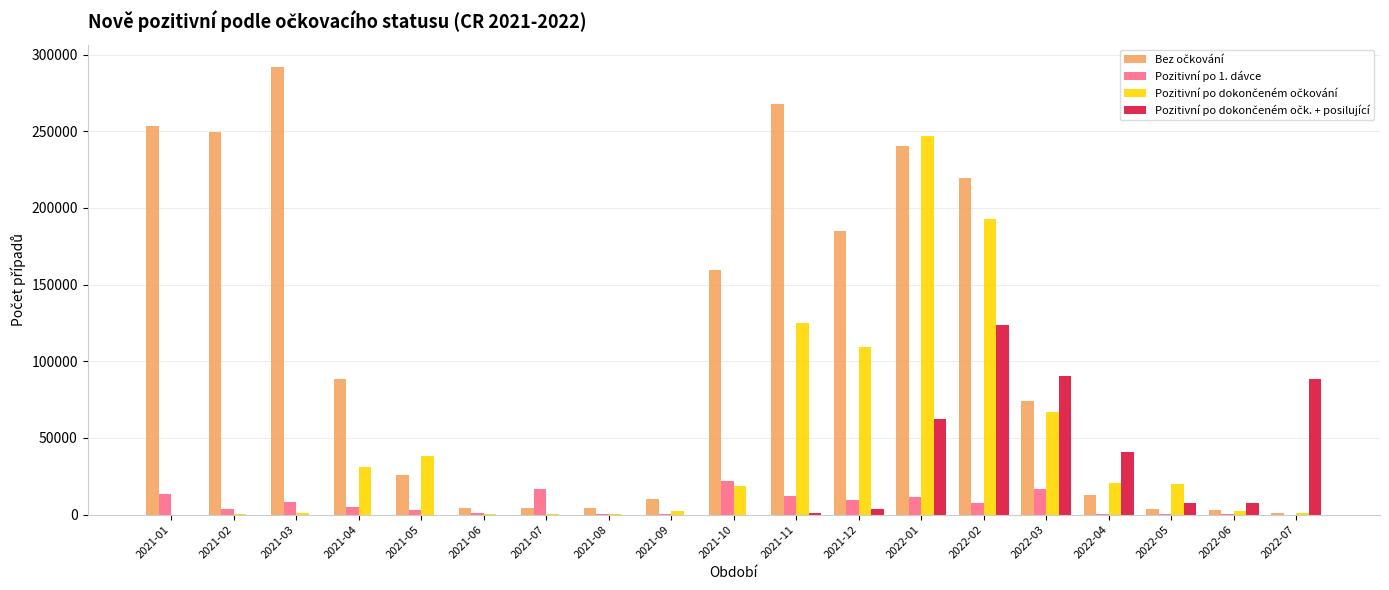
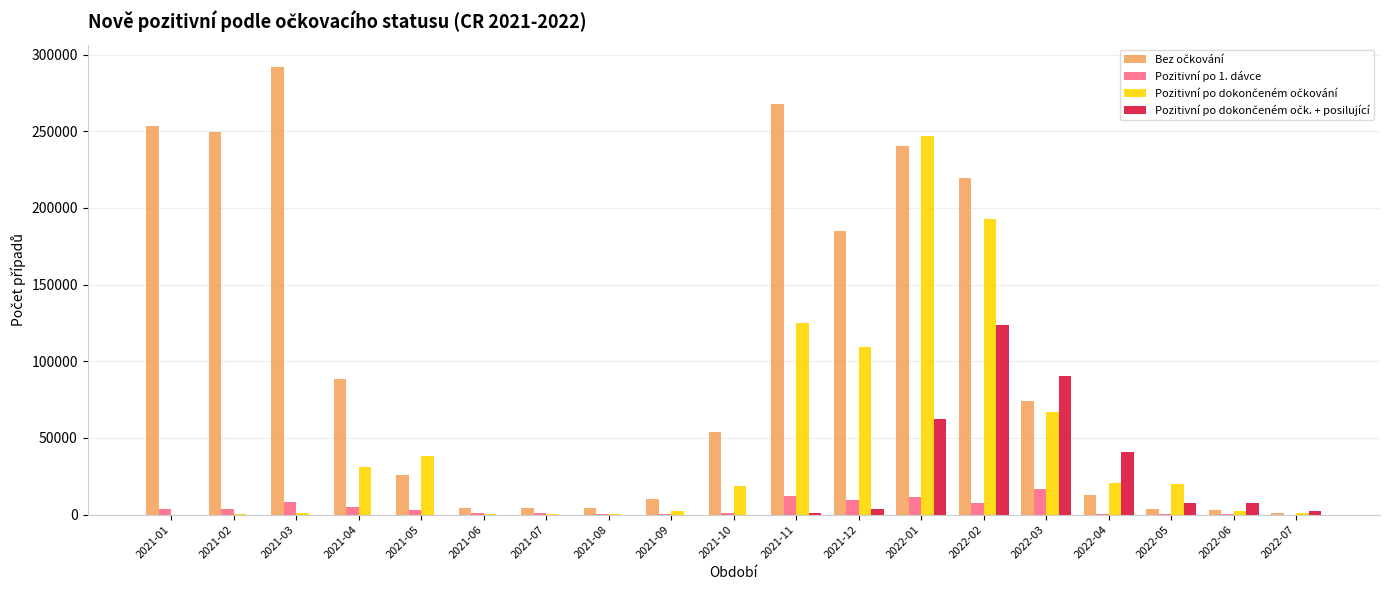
  {
    "Bez očkování": {
      "2021-01": 254000,
      "2021-02": 249000,
      "2021-03": 292000,
      "2021-04": 88000,
      "2021-05": 26000,
      "2021-06": 4000,
      "2021-07": 4000,
      "2021-08": 5000,
      "2021-09": 10000,
-     "2021-10": 159000,
+     "2021-10": 54000,
      "2021-11": 268000,
      "2021-12": 185000,
      "2022-01": 241000,
      "2022-02": 219000,
      "2022-03": 74000,
      "2022-04": 13000,
      "2022-05": 4000,
      "2022-06": 3000
    },
    "Pozitivní po 1. dávce": {
-     "2021-01": 13000,
+     "2021-01": 3000,
      "2021-02": 4000,
      "2021-03": 8000,
      "2021-04": 5000,
      "2021-05": 3000,
-     "2021-07": 16000,
-     "2021-10": 22000,
+     "2021-07": 1000,
+     "2021-10": 1000,
      "2021-11": 12000,
      "2021-12": 10000,
      "2022-01": 11000,
      "2022-02": 7000,
      "2022-03": 17000
    },
    "Pozitivní po dokončeném očkování": {
      "2021-01": 0,
      "2021-04": 31000,
      "2021-05": 38000,
      "2021-09": 2000,
      "2021-10": 19000,
      "2021-11": 125000,
      "2021-12": 109000,
      "2022-01": 247000,
      "2022-02": 193000,
      "2022-03": 67000,
      "2022-04": 21000,
      "2022-05": 20000,
      "2022-06": 3000
    },
    "Pozitivní po dokončeném očk. + posilující": {
      "2021-01": 0,
      "2021-02": 0,
      "2021-03": 0,
      "2021-04": 0,
      "2021-05": 0,
      "2021-06": 0,
      "2021-07": 0,
      "2021-08": 0,
      "2021-09": 0,
      "2021-12": 4000,
      "2022-01": 62000,
      "2022-02": 124000,
      "2022-03": 91000,
      "2022-04": 41000,
      "2022-05": 8000,
      "2022-06": 8000,
-     "2022-07": 88000
+     "2022-07": 2000
    }
  }
